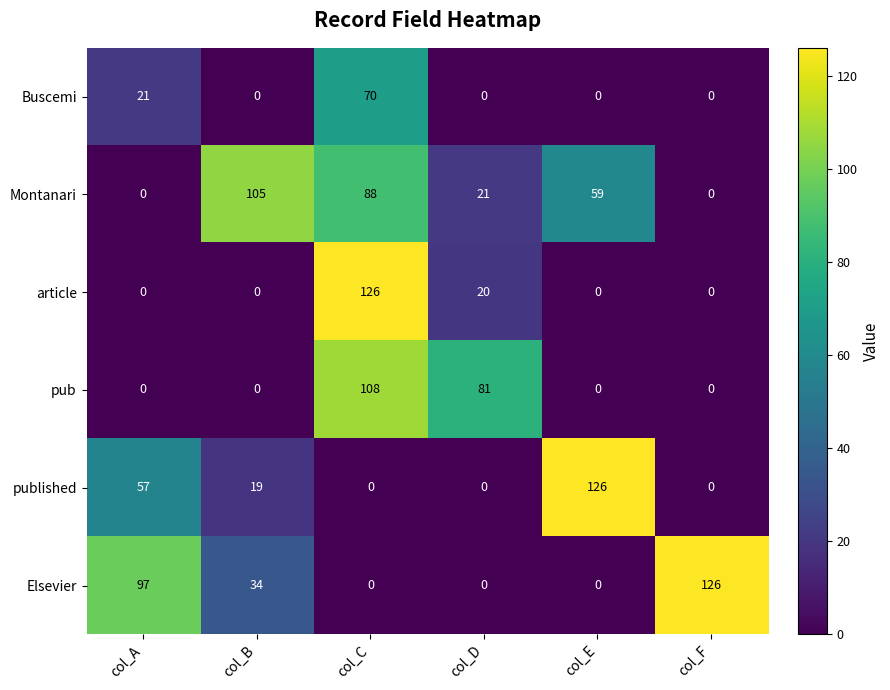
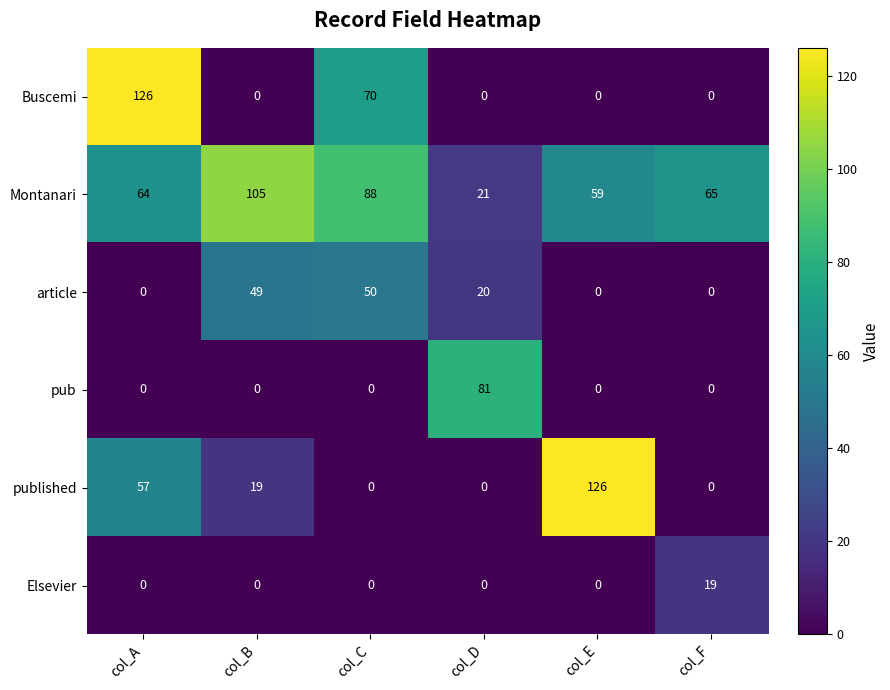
  {
    "Buscemi": {
-     "col_A": 21,
+     "col_A": 126,
      "col_B": 0,
      "col_C": 70,
      "col_D": 0,
      "col_E": 0,
      "col_F": 0
    },
    "Montanari": {
-     "col_A": 0,
+     "col_A": 64,
      "col_B": 105,
      "col_C": 88,
      "col_D": 21,
      "col_E": 59,
-     "col_F": 0
+     "col_F": 65
    },
    "article": {
      "col_A": 0,
-     "col_B": 0,
-     "col_C": 126,
+     "col_B": 49,
+     "col_C": 50,
      "col_D": 20,
      "col_E": 0,
      "col_F": 0
    },
    "pub": {
      "col_A": 0,
      "col_B": 0,
-     "col_C": 108,
+     "col_C": 0,
      "col_D": 81,
      "col_E": 0,
      "col_F": 0
    },
    "published": {
      "col_A": 57,
      "col_B": 19,
      "col_C": 0,
      "col_D": 0,
      "col_E": 126,
      "col_F": 0
    },
    "Elsevier": {
-     "col_A": 97,
-     "col_B": 34,
+     "col_A": 0,
+     "col_B": 0,
      "col_C": 0,
      "col_D": 0,
      "col_E": 0,
-     "col_F": 126
+     "col_F": 19
    }
  }
